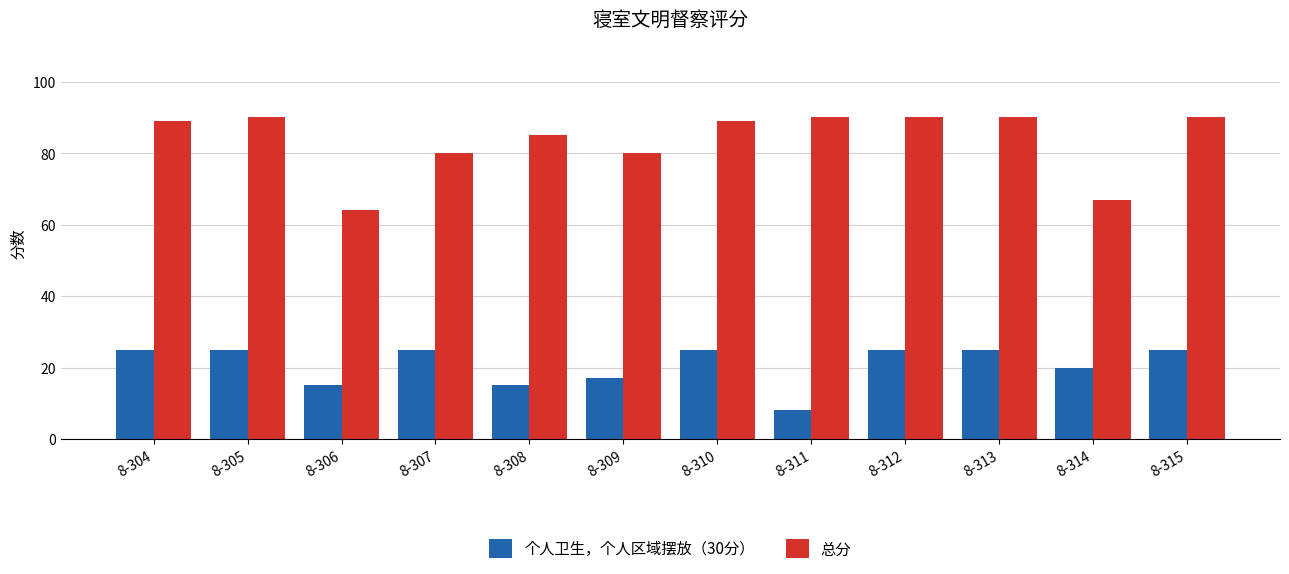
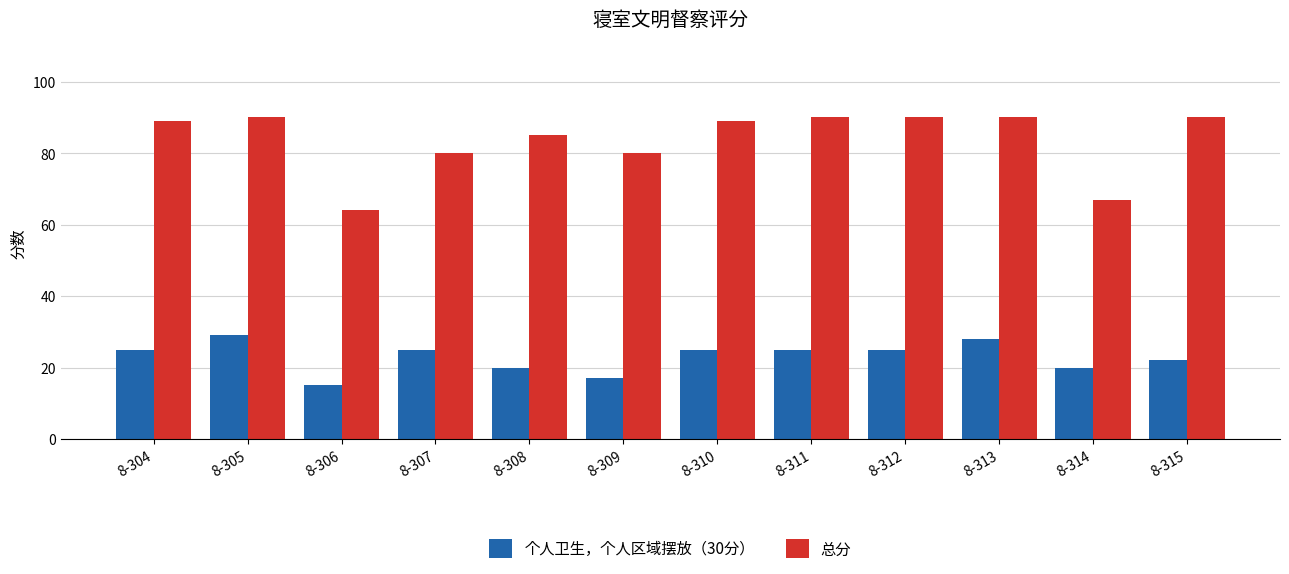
  {
    "个人卫生，个人区域摆放（30分）": {
      "8-304": 25,
-     "8-305": 25,
+     "8-305": 29,
      "8-306": 15,
      "8-307": 25,
-     "8-308": 15,
+     "8-308": 20,
      "8-309": 17,
      "8-310": 25,
-     "8-311": 8,
+     "8-311": 25,
      "8-312": 25,
-     "8-313": 25,
+     "8-313": 28,
      "8-314": 20,
-     "8-315": 25
+     "8-315": 22
    },
    "总分": {
      "8-304": 89,
      "8-305": 90,
      "8-306": 64,
      "8-307": 80,
      "8-308": 85,
      "8-309": 80,
      "8-310": 89,
      "8-311": 90,
      "8-312": 90,
      "8-313": 90,
      "8-314": 67,
      "8-315": 90
    }
  }
